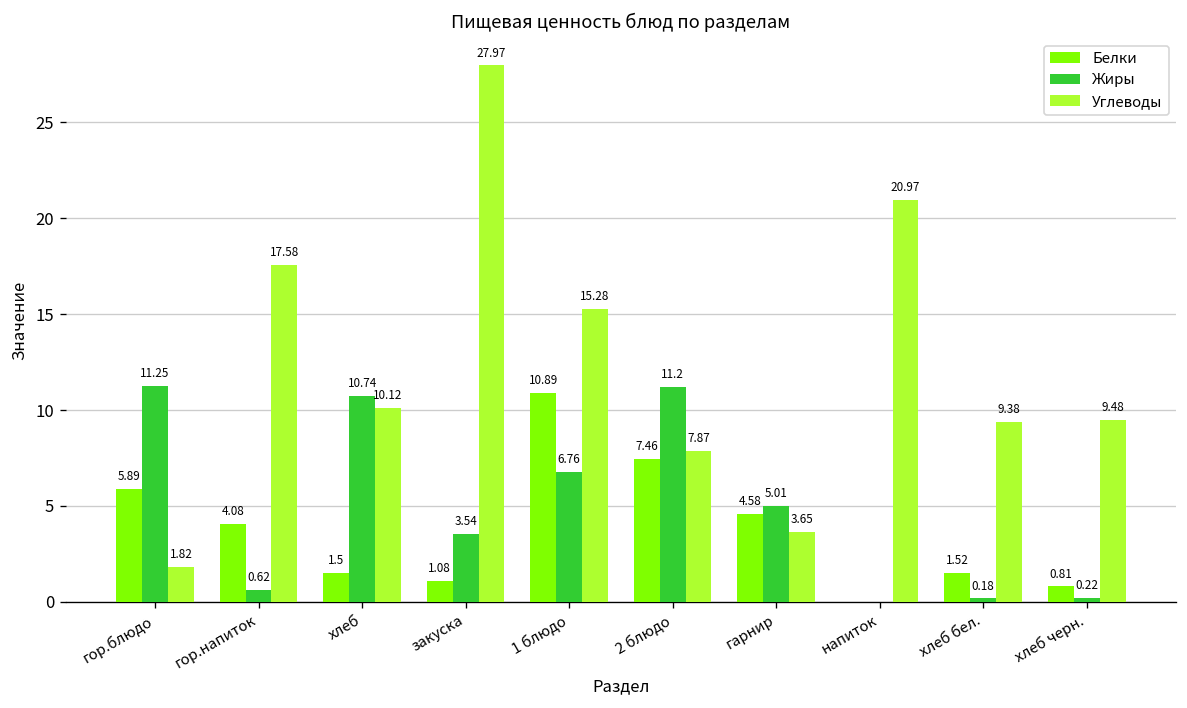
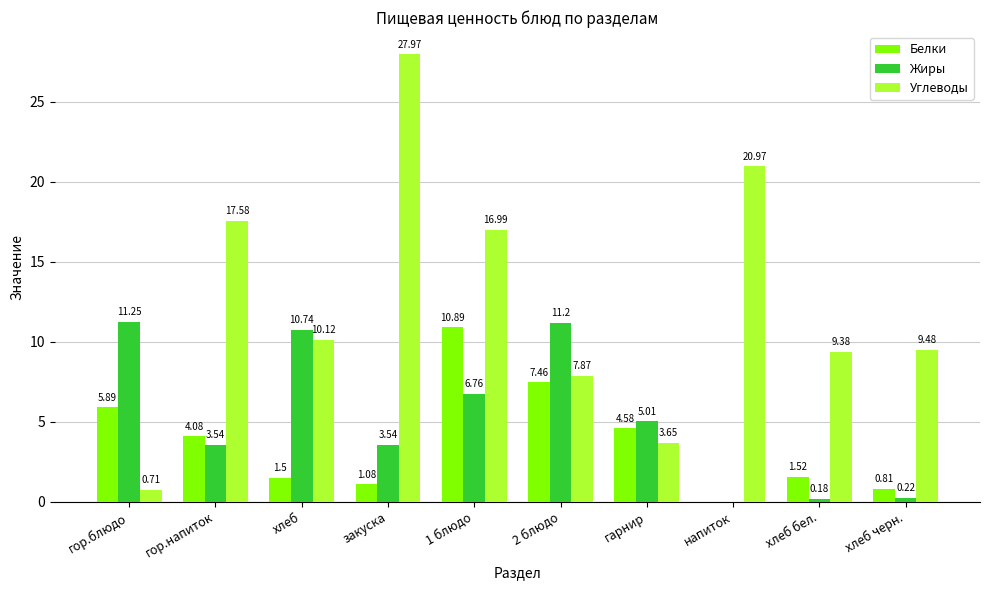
  {
    "Белки": {
      "гор.блюдо": 5.89,
      "гор.напиток": 4.08,
      "хлеб": 1.5,
      "закуска": 1.08,
      "1 блюдо": 10.89,
      "2 блюдо": 7.46,
      "гарнир": 4.58,
      "хлеб бел.": 1.52,
      "хлеб черн.": 0.81
    },
    "Жиры": {
      "гор.блюдо": 11.25,
-     "гор.напиток": 0.62,
+     "гор.напиток": 3.54,
      "хлеб": 10.74,
      "закуска": 3.54,
      "1 блюдо": 6.76,
      "2 блюдо": 11.2,
      "гарнир": 5.01,
      "хлеб бел.": 0.18,
      "хлеб черн.": 0.22
    },
    "Углеводы": {
-     "гор.блюдо": 1.82,
+     "гор.блюдо": 0.71,
      "гор.напиток": 17.58,
      "хлеб": 10.12,
      "закуска": 27.97,
-     "1 блюдо": 15.28,
+     "1 блюдо": 16.99,
      "2 блюдо": 7.87,
      "гарнир": 3.65,
      "напиток": 20.97,
      "хлеб бел.": 9.38,
      "хлеб черн.": 9.48
    }
  }
